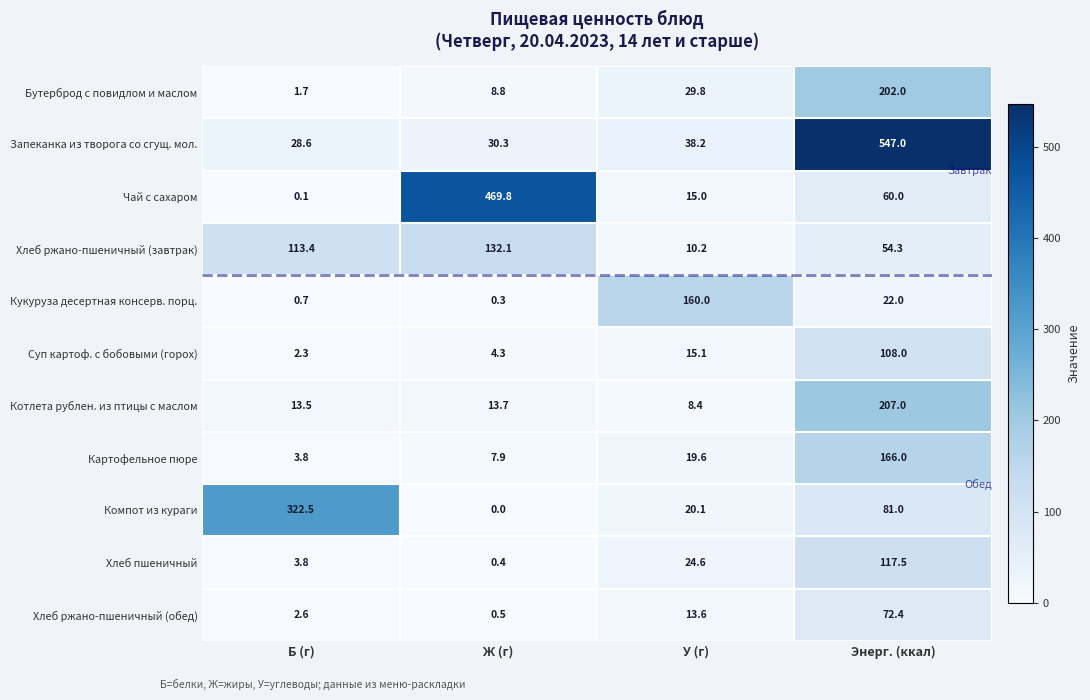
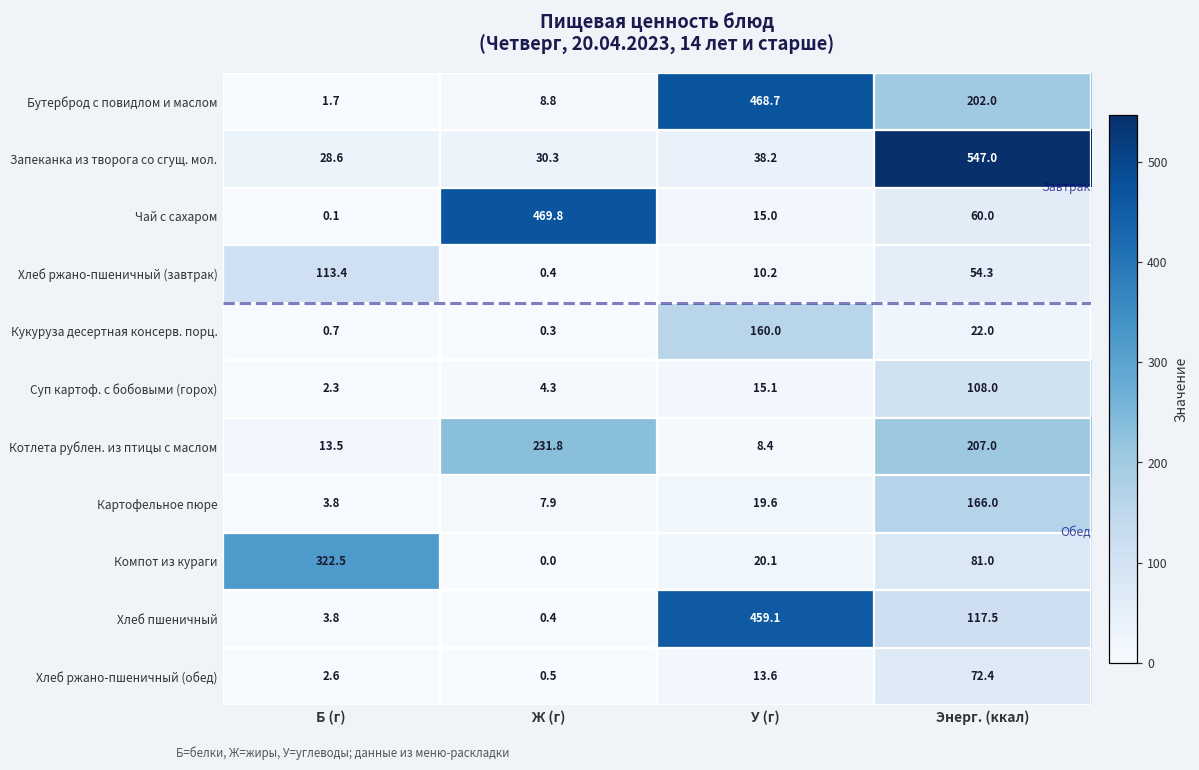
  {
    "Бутерброд с повидлом и маслом": {
      "Б (г)": 1.7,
      "Ж (г)": 8.8,
-     "У (г)": 29.8,
+     "У (г)": 468.7,
      "Энерг. (ккал)": 202.0
    },
    "Запеканка из творога со сгущ. мол.": {
      "Б (г)": 28.6,
      "Ж (г)": 30.3,
      "У (г)": 38.2
    },
    "Чай с сахаром": {
      "Б (г)": 0.1,
      "Ж (г)": 469.8,
      "У (г)": 15.0
    },
    "Хлеб ржано-пшеничный (завтрак)": {
      "Б (г)": 113.4,
-     "Ж (г)": 132.1,
+     "Ж (г)": 0.4,
      "У (г)": 10.2,
      "Энерг. (ккал)": 54.3
    },
    "Кукуруза десертная консерв. порц.": {
      "Б (г)": 0.7,
      "Ж (г)": 0.3,
      "У (г)": 160.0,
      "Энерг. (ккал)": 22.0
    },
    "Суп картоф. с бобовыми (горох)": {
      "Б (г)": 2.3,
      "Ж (г)": 4.3,
      "У (г)": 15.1,
      "Энерг. (ккал)": 108.0
    },
    "Котлета рублен. из птицы с маслом": {
      "Б (г)": 13.5,
-     "Ж (г)": 13.7,
+     "Ж (г)": 231.8,
      "У (г)": 8.4,
      "Энерг. (ккал)": 207.0
    },
    "Картофельное пюре": {
      "Б (г)": 3.8,
      "Ж (г)": 7.9,
      "У (г)": 19.6,
      "Энерг. (ккал)": 166.0
    },
    "Компот из кураги": {
      "Б (г)": 322.5,
      "Ж (г)": 0.0,
      "У (г)": 20.1
    },
    "Хлеб пшеничный": {
      "Б (г)": 3.8,
      "Ж (г)": 0.4,
-     "У (г)": 24.6,
+     "У (г)": 459.1,
      "Энерг. (ккал)": 117.5
    },
    "Хлеб ржано-пшеничный (обед)": {
      "Б (г)": 2.6,
      "Ж (г)": 0.5,
      "У (г)": 13.6,
      "Энерг. (ккал)": 72.4
    }
  }
